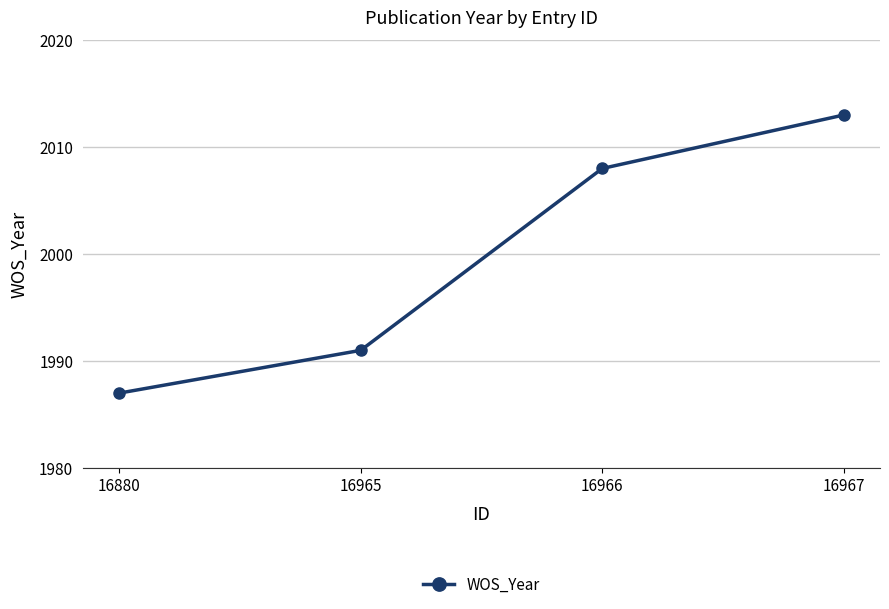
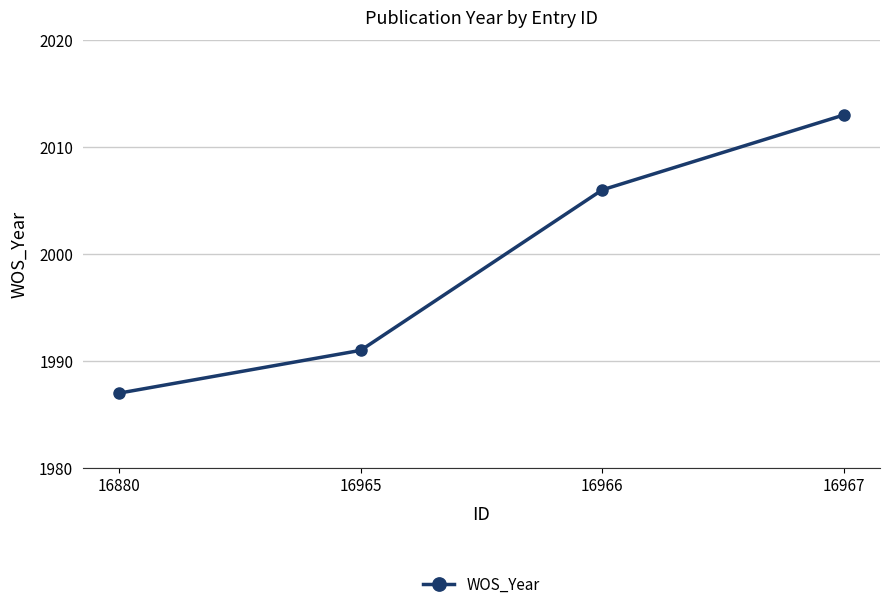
  {
    "16880": 1987,
    "16965": 1991,
-   "16966": 2008,
+   "16966": 2006,
    "16967": 2013
  }
